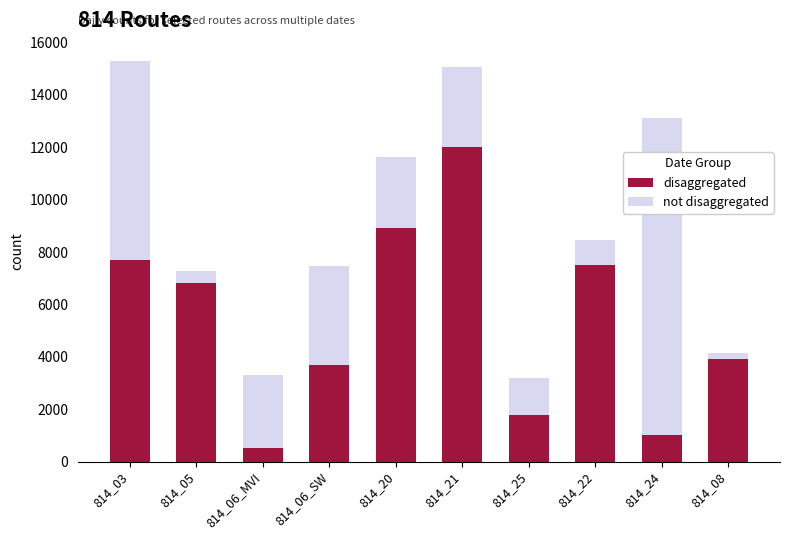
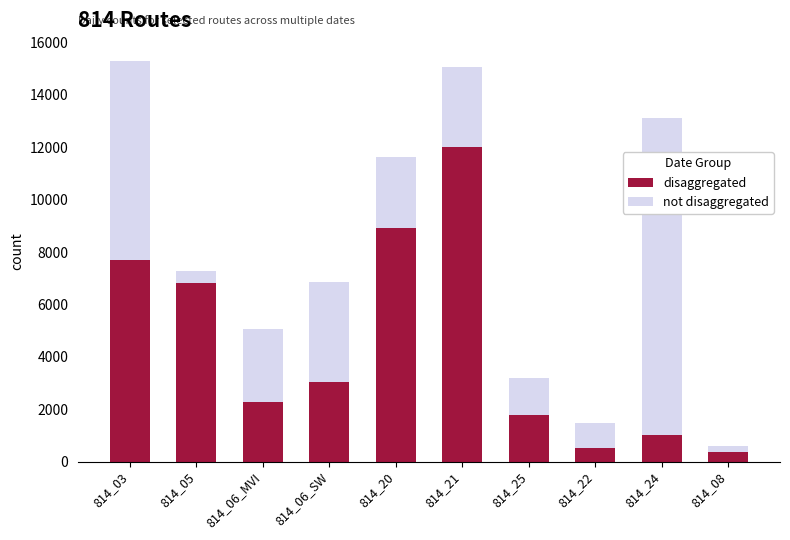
  {
    "disaggregated": {
      "814_03": 7700,
      "814_05": 6800,
-     "814_06_MVI": 500,
-     "814_06_SW": 3700,
+     "814_06_MVI": 2300,
+     "814_06_SW": 3100,
      "814_20": 8900,
      "814_21": 12000,
      "814_25": 1800,
-     "814_22": 7500,
+     "814_22": 500,
      "814_24": 1000,
-     "814_08": 3900
+     "814_08": 400
    },
    "not disaggregated": {
      "814_03": 7600,
      "814_05": 500,
      "814_06_MVI": 2800,
      "814_06_SW": 3800,
      "814_20": 2700,
      "814_21": 3100,
      "814_25": 1400,
      "814_22": 1000,
      "814_24": 12100,
      "814_08": 200
    }
  }
